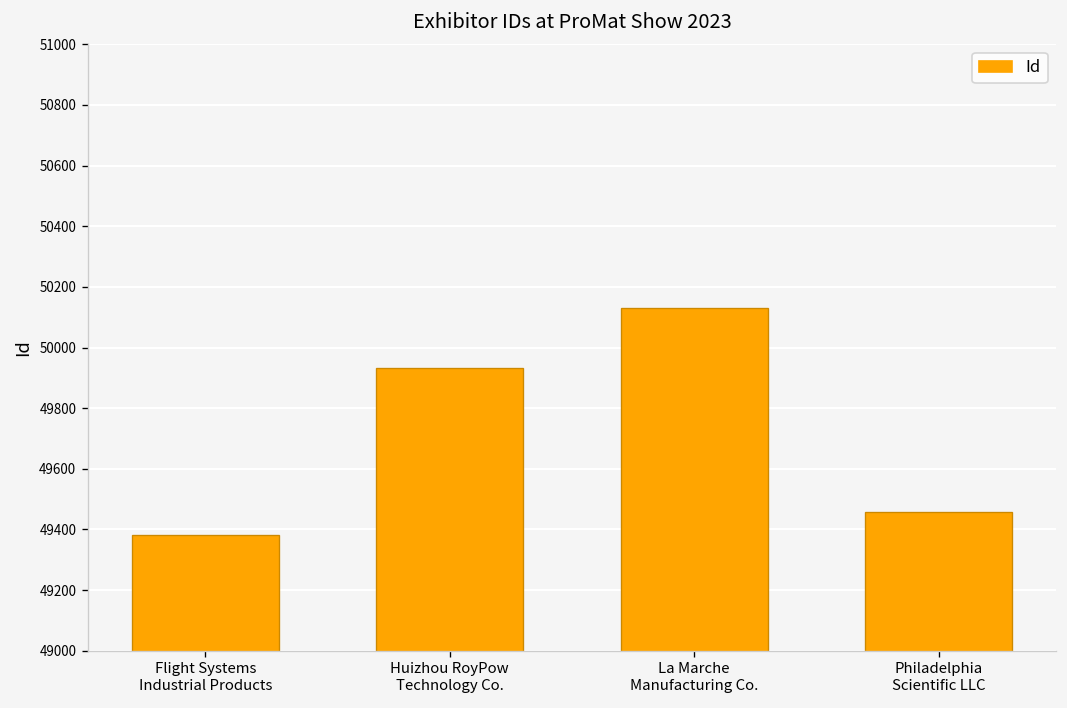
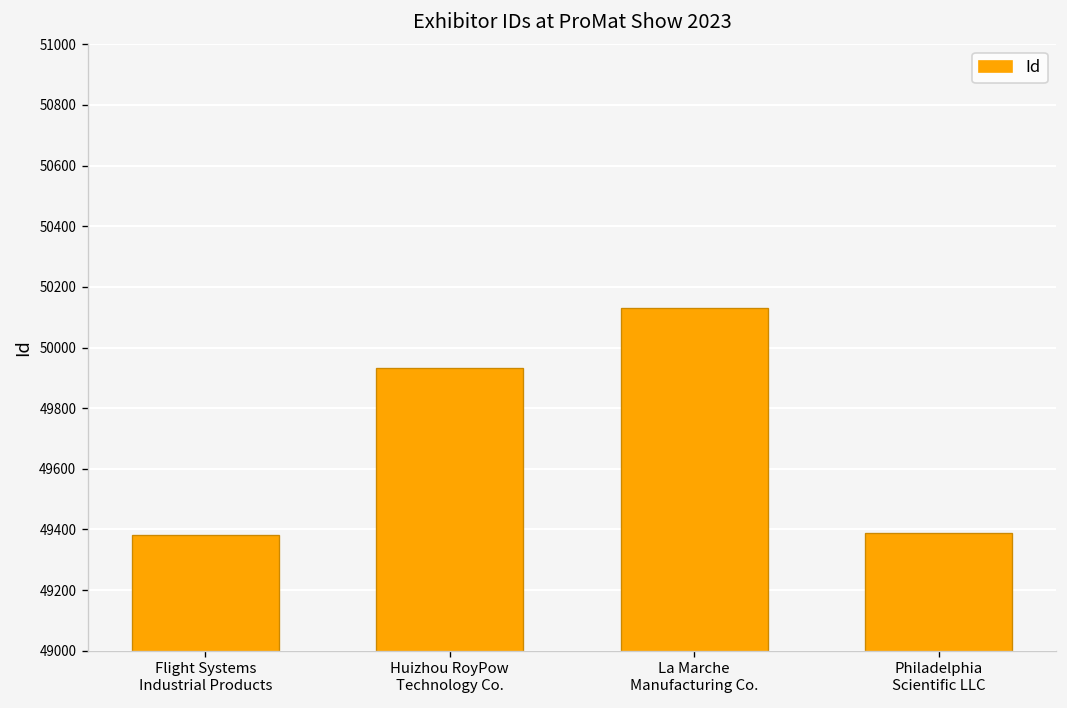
  {
    "Flight Systems Industrial Products": 49380,
    "Huizhou RoyPow Technology Co.": 49930,
    "La Marche Manufacturing Co.": 50130,
-   "Philadelphia Scientific LLC": 49460
+   "Philadelphia Scientific LLC": 49390
  }
